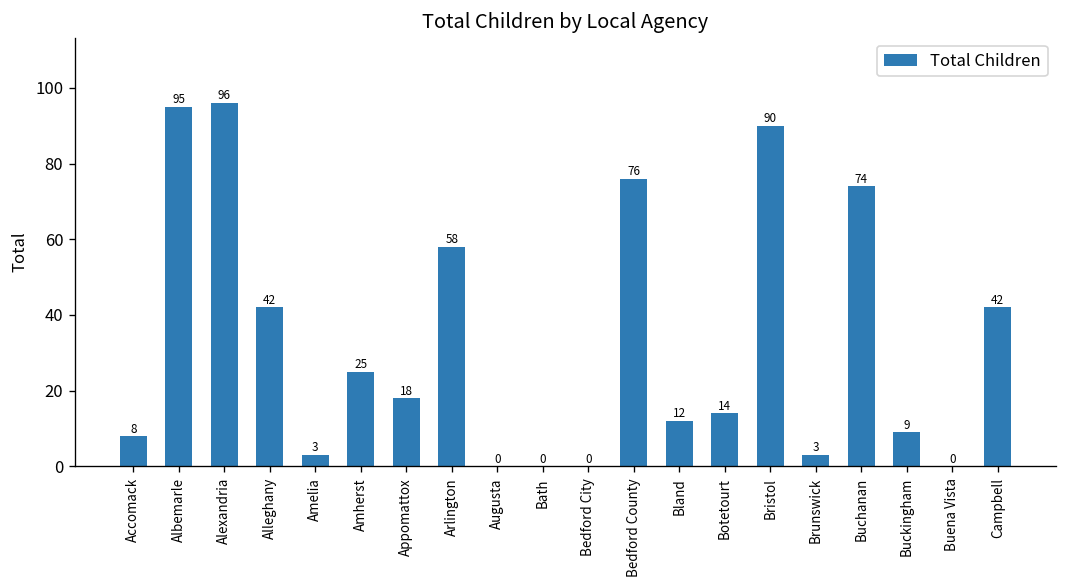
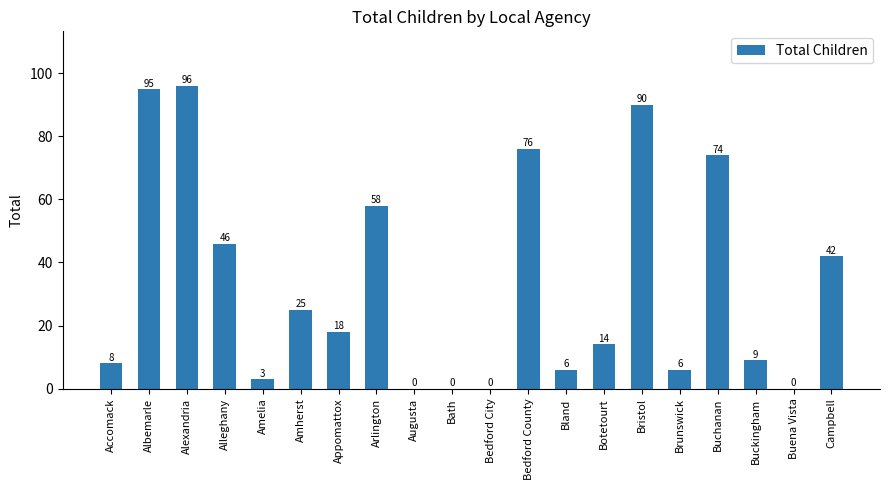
  {
    "Accomack": 8,
    "Albemarle": 95,
    "Alexandria": 96,
-   "Alleghany": 42,
+   "Alleghany": 46,
    "Amelia": 3,
    "Amherst": 25,
    "Appomattox": 18,
    "Arlington": 58,
    "Augusta": 0,
    "Bath": 0,
    "Bedford City": 0,
    "Bedford County": 76,
-   "Bland": 12,
+   "Bland": 6,
    "Botetourt": 14,
    "Bristol": 90,
-   "Brunswick": 3,
+   "Brunswick": 6,
    "Buchanan": 74,
    "Buckingham": 9,
    "Buena Vista": 0,
    "Campbell": 42
  }
